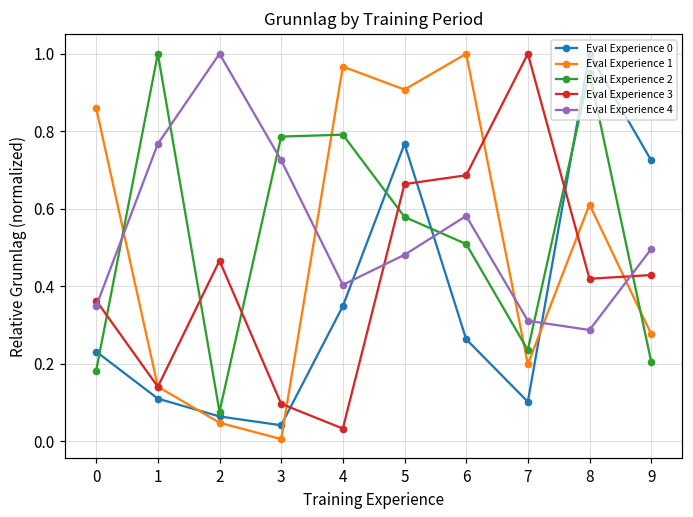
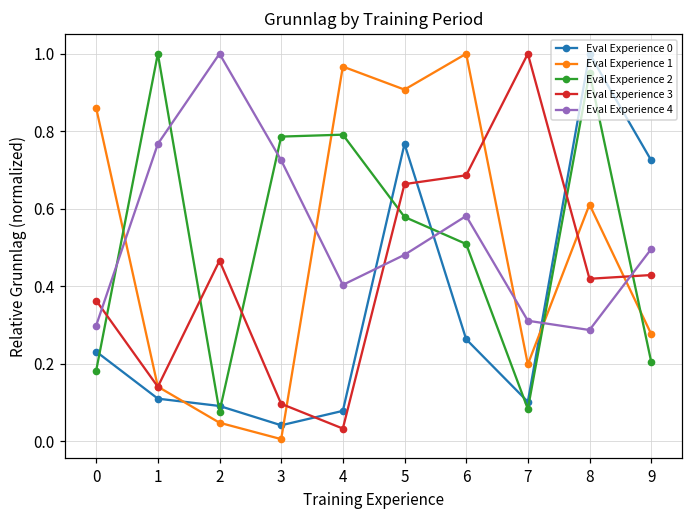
  {
    "Eval Experience 0": {
      "0": 0.23,
      "1": 0.11,
-     "2": 0.06,
+     "2": 0.09,
      "3": 0.04,
-     "4": 0.35,
+     "4": 0.08,
      "5": 0.77,
      "6": 0.26,
      "7": 0.10,
      "9": 0.73
    },
    "Eval Experience 1": {
      "0": 0.86,
      "2": 0.05,
      "3": 0.01,
      "4": 0.97,
      "5": 0.91,
      "6": 1.00,
      "7": 0.20,
      "8": 0.61,
      "9": 0.28
    },
    "Eval Experience 2": {
      "0": 0.18,
      "1": 1.00,
      "2": 0.08,
      "3": 0.79,
      "4": 0.79,
      "5": 0.58,
      "6": 0.51,
-     "7": 0.24,
+     "7": 0.08,
      "9": 0.21
    },
    "Eval Experience 3": {
      "0": 0.36,
      "2": 0.47,
      "3": 0.10,
      "4": 0.03,
      "5": 0.66,
      "6": 0.69,
      "7": 1.00,
      "8": 0.42,
      "9": 0.43
    },
    "Eval Experience 4": {
-     "0": 0.35,
+     "0": 0.30,
      "1": 0.77,
      "2": 1.00,
      "3": 0.73,
      "4": 0.40,
      "5": 0.48,
      "6": 0.58,
      "7": 0.31,
      "8": 0.29,
      "9": 0.50
    }
  }
